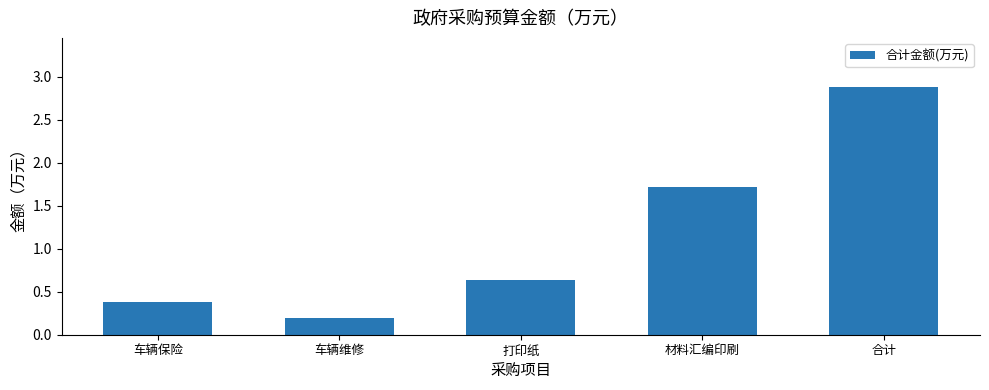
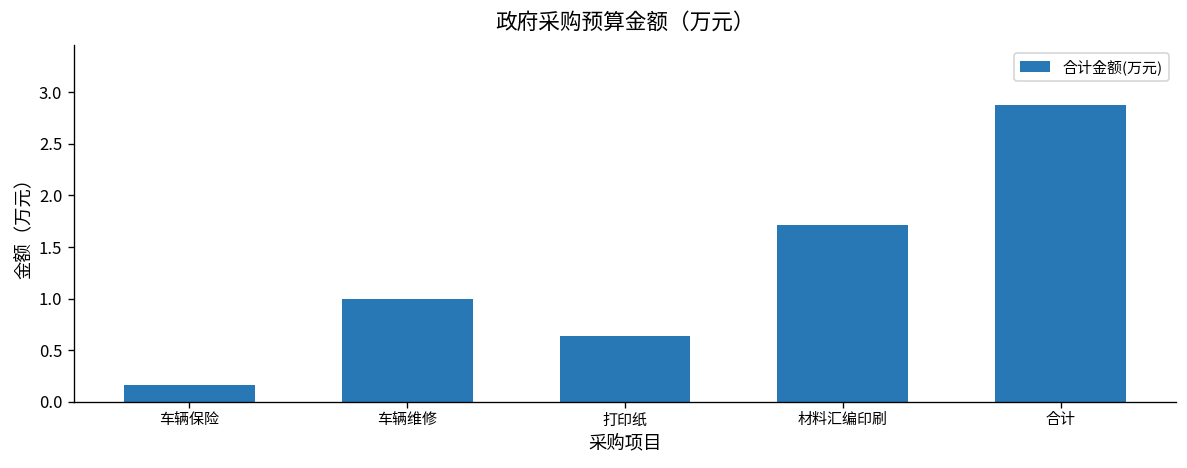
  {
-   "车辆保险": 0.4,
-   "车辆维修": 0.2,
+   "车辆保险": 0.2,
+   "车辆维修": 1.0,
    "打印纸": 0.6,
    "材料汇编印刷": 1.7,
    "合计": 2.9
  }
